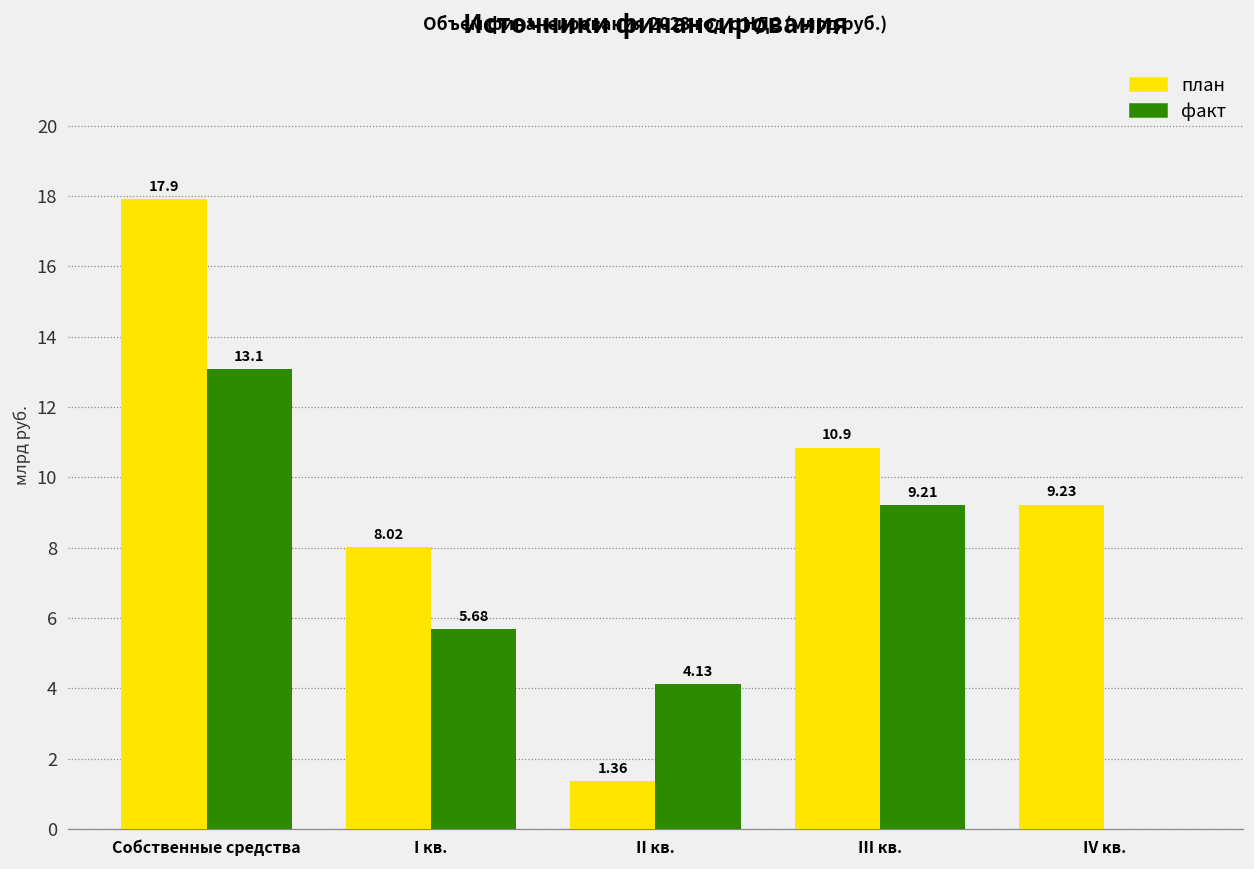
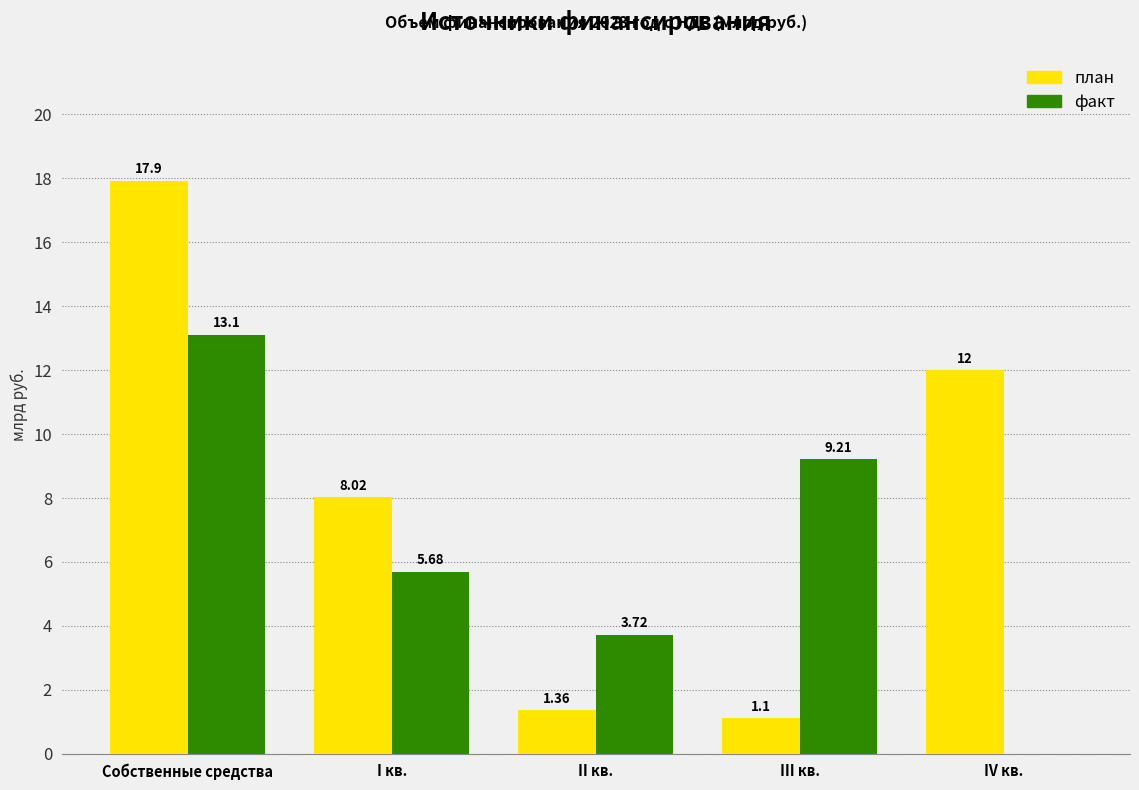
  {
    "план": {
      "Собственные средства": 17.9,
      "I кв.": 8.02,
      "II кв.": 1.36,
-     "III кв.": 10.9,
-     "IV кв.": 9.23
+     "III кв.": 1.1,
+     "IV кв.": 12
    },
    "факт": {
      "Собственные средства": 13.1,
      "I кв.": 5.68,
-     "II кв.": 4.13,
+     "II кв.": 3.72,
      "III кв.": 9.21
    }
  }
